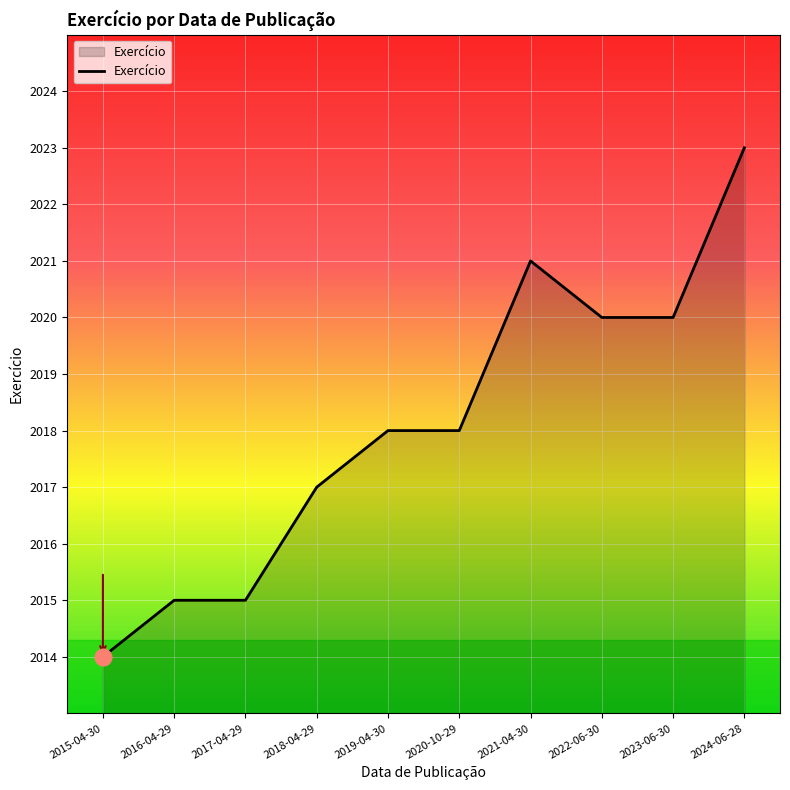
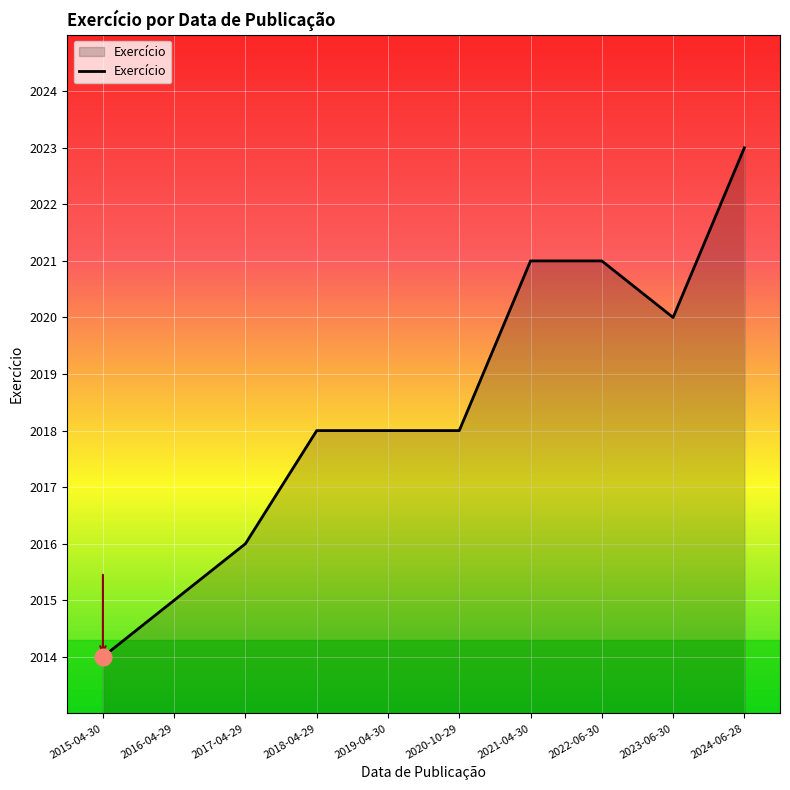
  {
    "Exercício": {
      "2016-04-29": 2015,
-     "2017-04-29": 2015,
-     "2018-04-29": 2017,
+     "2017-04-29": 2016,
+     "2018-04-29": 2018,
      "2019-04-30": 2018,
      "2020-10-29": 2018,
      "2021-04-30": 2021,
-     "2022-06-30": 2020,
+     "2022-06-30": 2021,
      "2023-06-30": 2020,
      "2024-06-28": 2023
    }
  }
